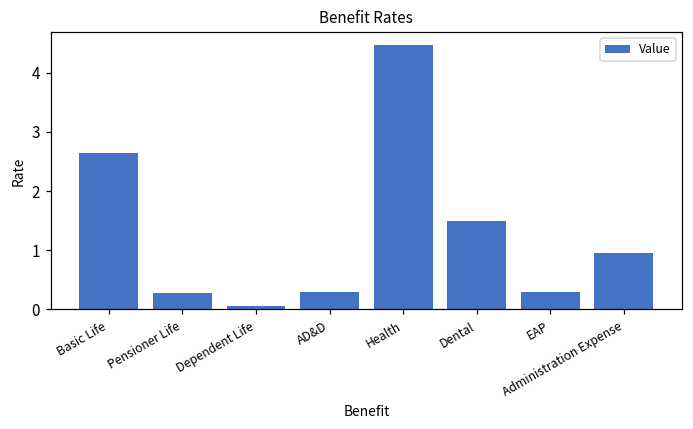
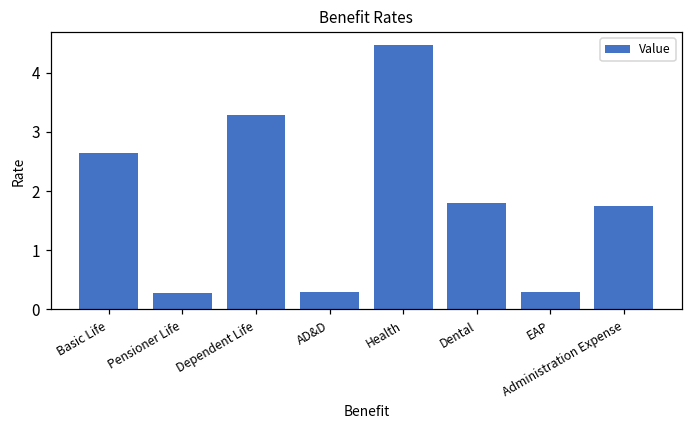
  {
    "Basic Life": 2.6,
    "Pensioner Life": 0.3,
-   "Dependent Life": 0.1,
+   "Dependent Life": 3.3,
    "AD&D": 0.3,
    "Health": 4.5,
-   "Dental": 1.5,
+   "Dental": 1.8,
    "EAP": 0.3,
-   "Administration Expense": 1.0
+   "Administration Expense": 1.7
  }
